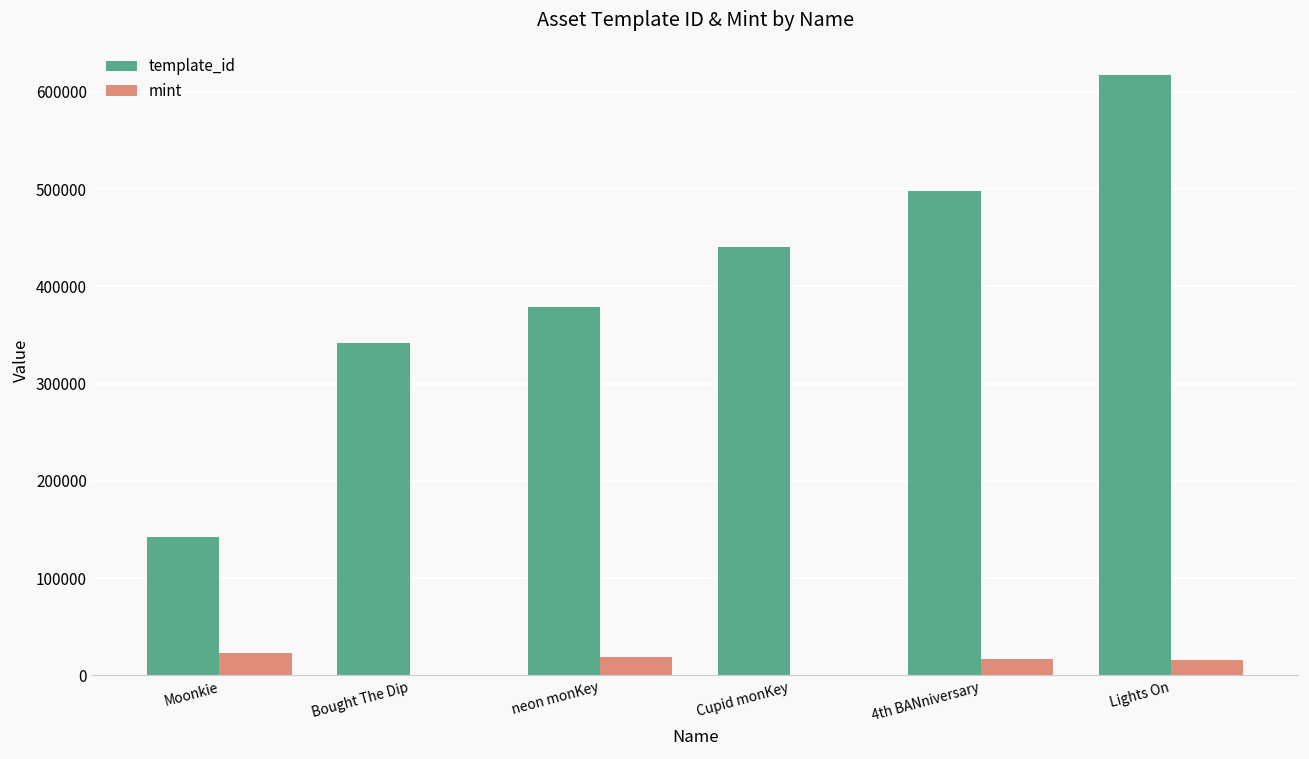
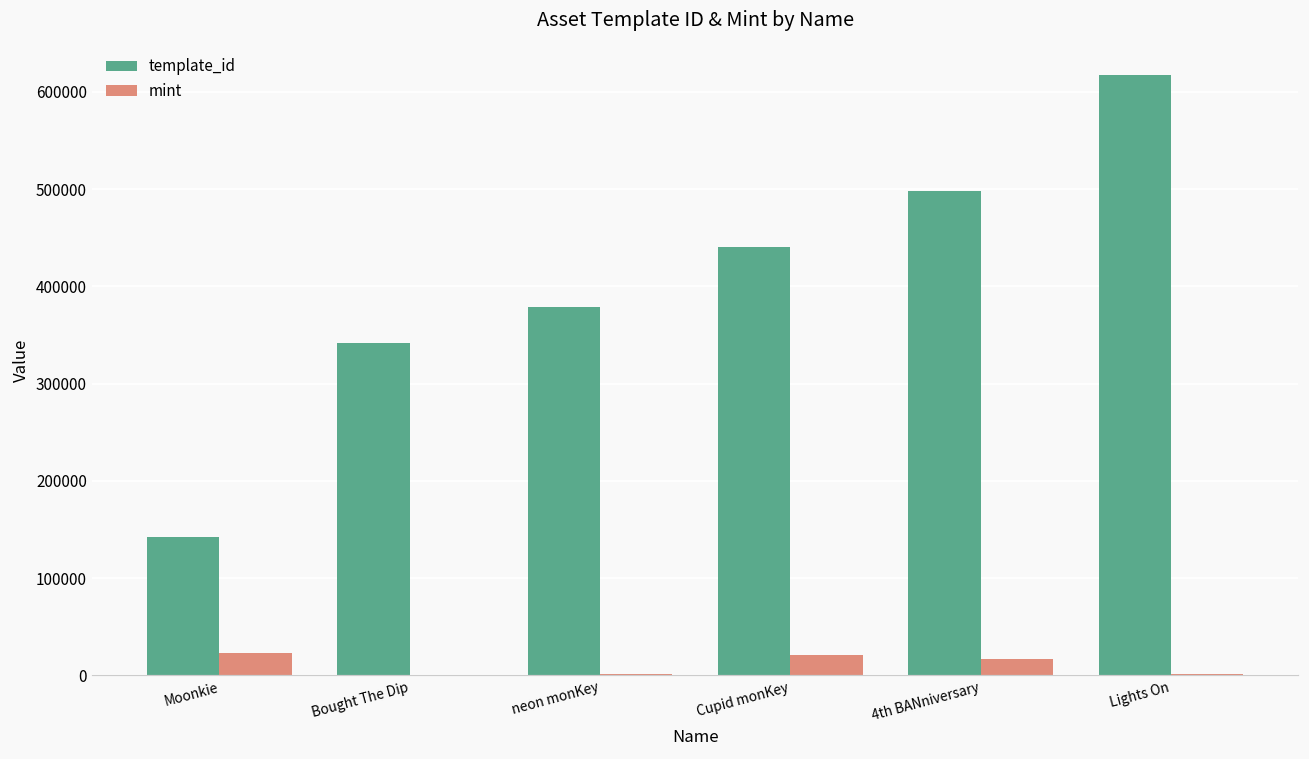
  {
    "template_id": {
      "Moonkie": 140000,
      "Bought The Dip": 340000,
      "neon monKey": 380000,
      "Cupid monKey": 440000,
      "4th BANniversary": 500000,
      "Lights On": 620000
    },
    "mint": {
      "Moonkie": 20000,
-     "neon monKey": 20000,
-     "Cupid monKey": 0,
+     "neon monKey": 0,
+     "Cupid monKey": 20000,
      "4th BANniversary": 20000,
-     "Lights On": 20000
+     "Lights On": 0
    }
  }
